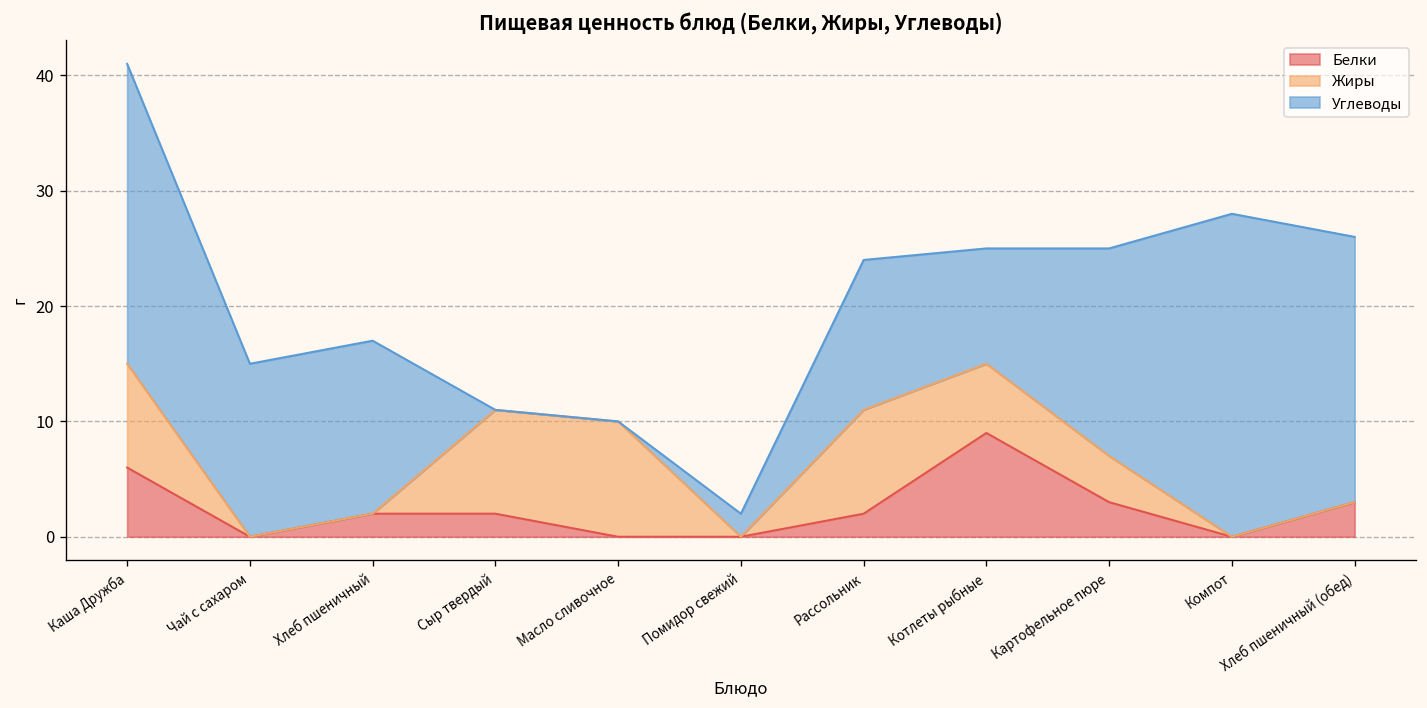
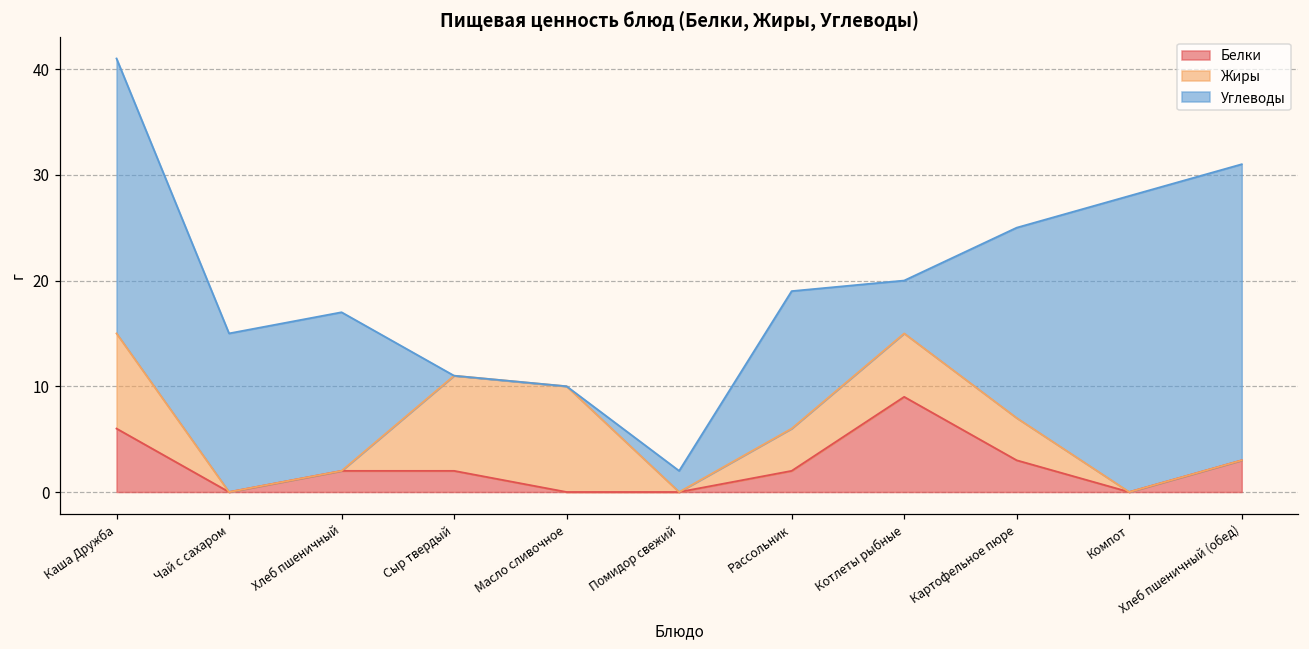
  {
    "Белки": {
      "Каша Дружба": 6,
      "Сыр твердый": 2,
      "Масло сливочное": 0,
      "Рассольник": 2,
      "Котлеты рыбные": 9,
      "Картофельное пюре": 3
    },
    "Жиры": {
      "Каша Дружба": 9,
-     "Рассольник": 9,
+     "Рассольник": 4,
      "Котлеты рыбные": 6,
      "Картофельное пюре": 4
    },
    "Углеводы": {
      "Каша Дружба": 26,
      "Чай с сахаром": 15,
      "Хлеб пшеничный": 15,
      "Помидор свежий": 2,
      "Рассольник": 13,
-     "Котлеты рыбные": 10,
+     "Котлеты рыбные": 5,
      "Картофельное пюре": 18,
      "Компот": 28,
-     "Хлеб пшеничный (обед)": 23
+     "Хлеб пшеничный (обед)": 28
    }
  }
